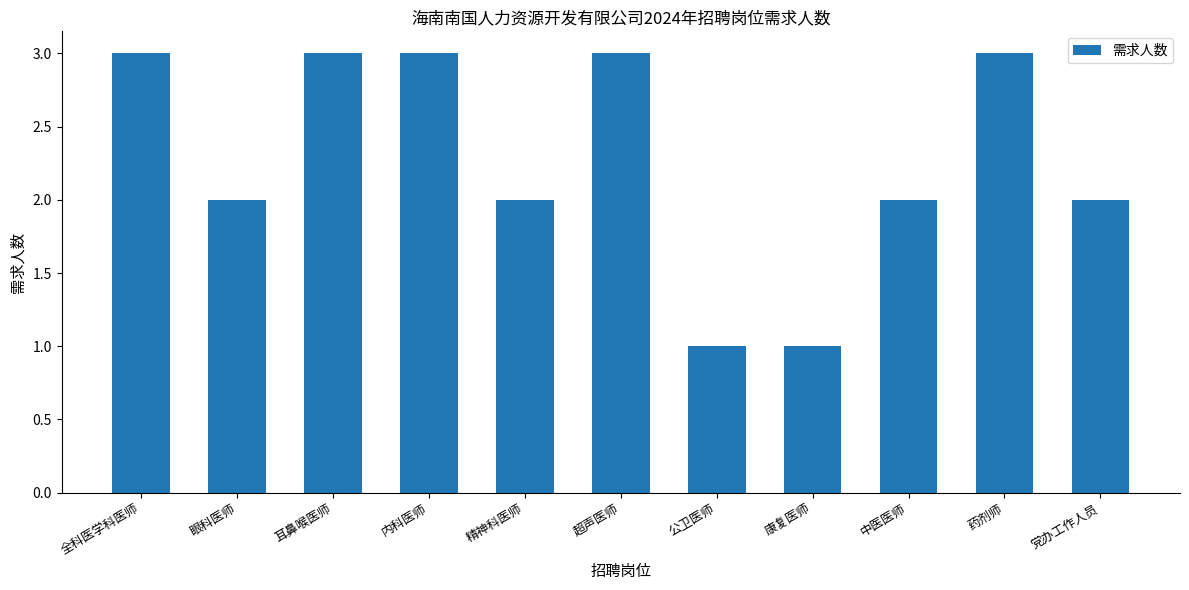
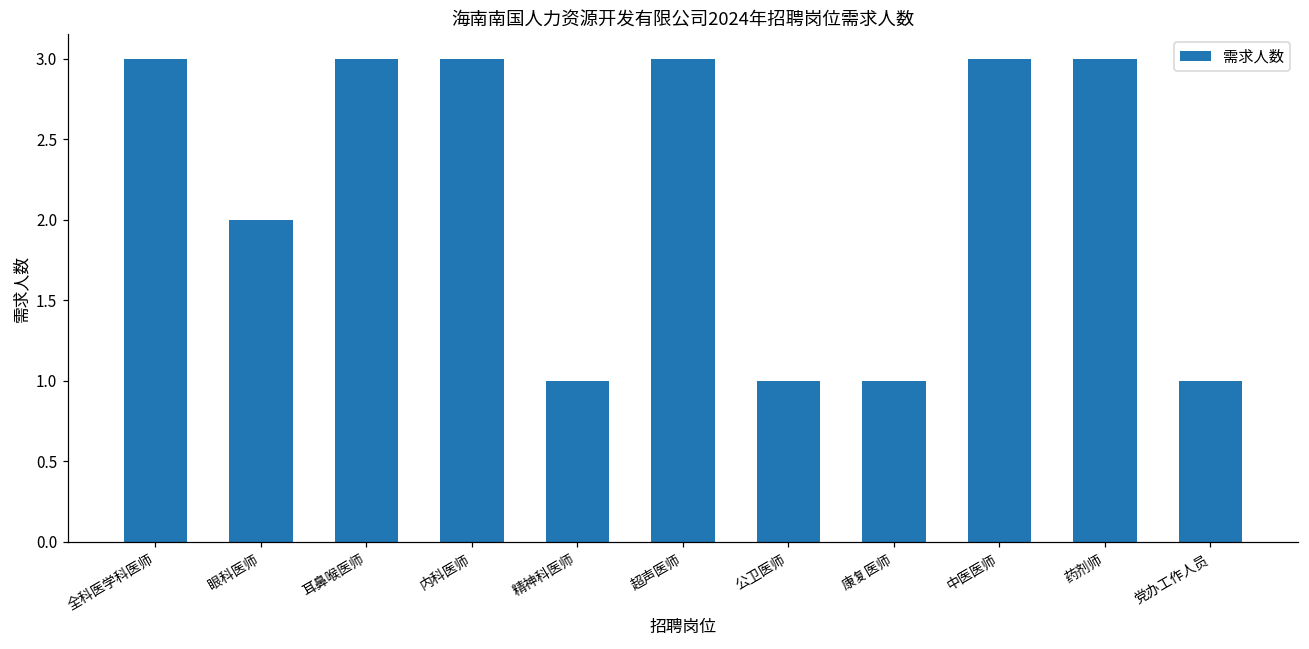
  {
    "全科医学科医师": 3,
    "眼科医师": 2,
    "耳鼻喉医师": 3,
    "内科医师": 3,
-   "精神科医师": 2,
+   "精神科医师": 1,
    "超声医师": 3,
    "公卫医师": 1,
    "康复医师": 1,
-   "中医医师": 2,
+   "中医医师": 3,
    "药剂师": 3,
-   "党办工作人员": 2
+   "党办工作人员": 1
  }
